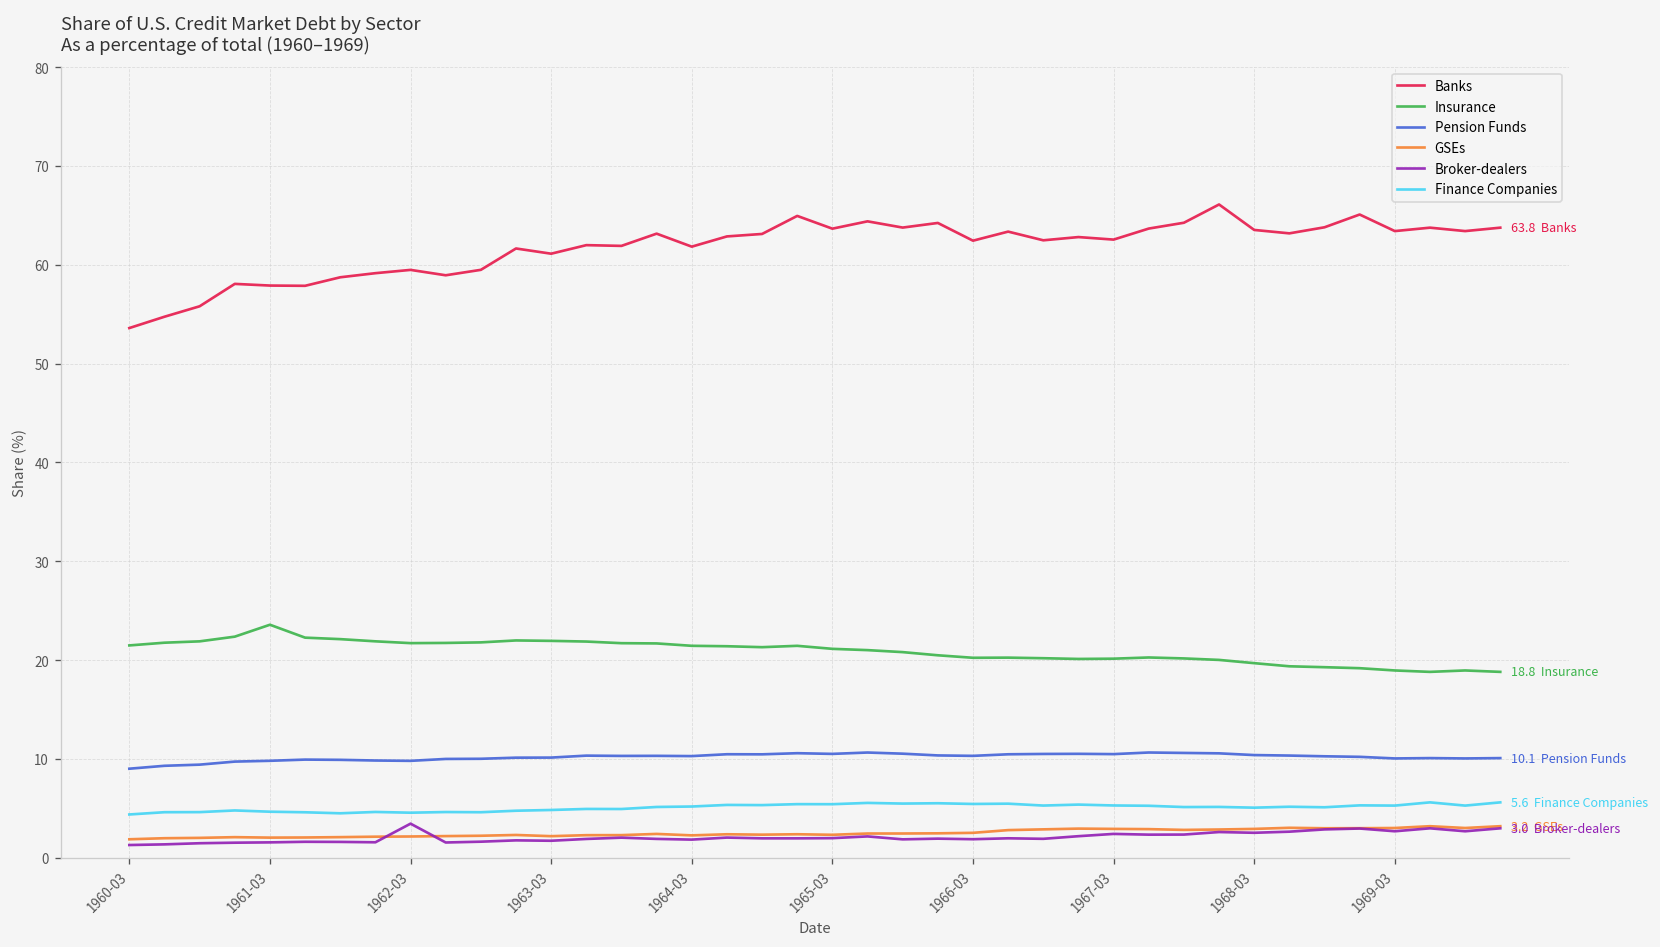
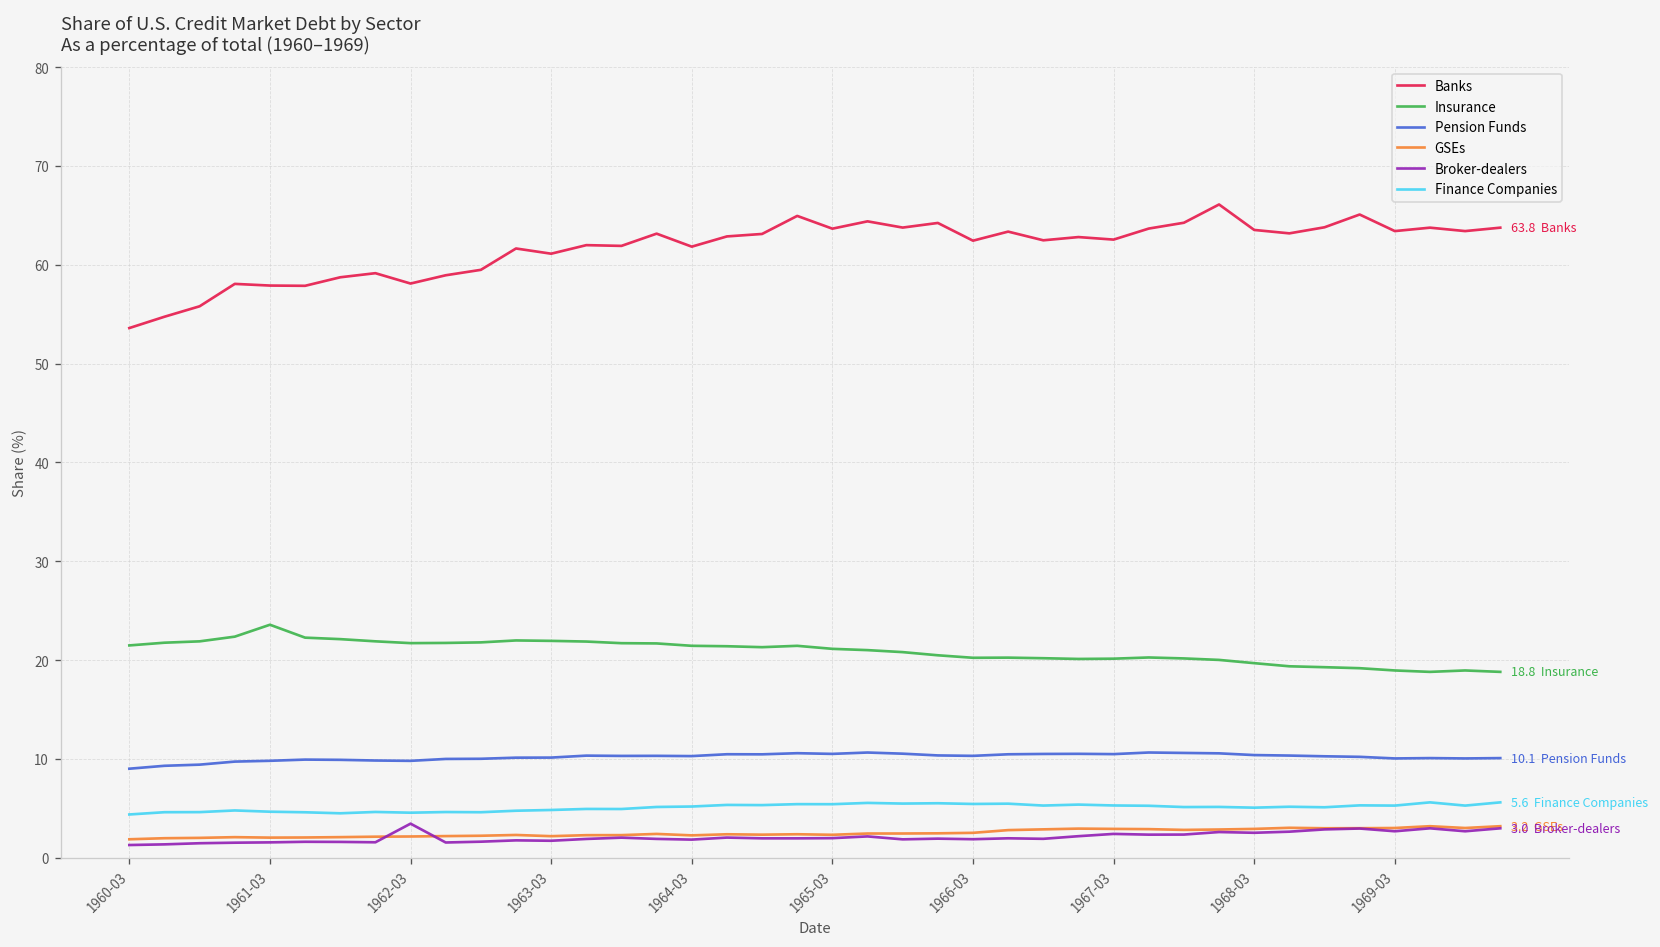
  {
    "Banks": {
      "1960-03": 54,
      "1961-03": 58,
-     "1962-03": 59,
+     "1962-03": 58,
      "1963-03": 61,
      "1964-03": 62,
      "1965-03": 64,
      "1966-03": 62,
      "1967-03": 63,
      "1968-03": 64,
      "1969-03": 63
    },
    "Insurance": {
      "1960-03": 21,
      "1961-03": 24,
      "1962-03": 22,
      "1963-03": 22,
      "1964-03": 21,
      "1965-03": 21,
      "1966-03": 20,
      "1967-03": 20,
      "1968-03": 20,
      "1969-03": 19
    },
    "Pension Funds": {
      "1960-03": 9,
      "1961-03": 10,
      "1962-03": 10,
      "1963-03": 10,
      "1964-03": 10,
      "1965-03": 11,
      "1966-03": 10,
      "1967-03": 10,
      "1968-03": 10,
      "1969-03": 10
    },
    "GSEs": {
      "1960-03": 2,
      "1961-03": 2,
      "1962-03": 2,
      "1963-03": 2,
      "1964-03": 2,
      "1965-03": 2,
      "1966-03": 3,
      "1967-03": 3,
      "1968-03": 3,
      "1969-03": 3
    },
    "Broker-dealers": {
      "1960-03": 1,
      "1961-03": 2,
      "1962-03": 3,
      "1963-03": 2,
      "1964-03": 2,
      "1965-03": 2,
      "1966-03": 2,
      "1967-03": 2,
      "1968-03": 3,
      "1969-03": 3
    },
    "Finance Companies": {
      "1960-03": 4,
      "1961-03": 5,
      "1962-03": 5,
      "1963-03": 5,
      "1964-03": 5,
      "1965-03": 5,
      "1966-03": 5,
      "1967-03": 5,
      "1968-03": 5,
      "1969-03": 5
    }
  }
